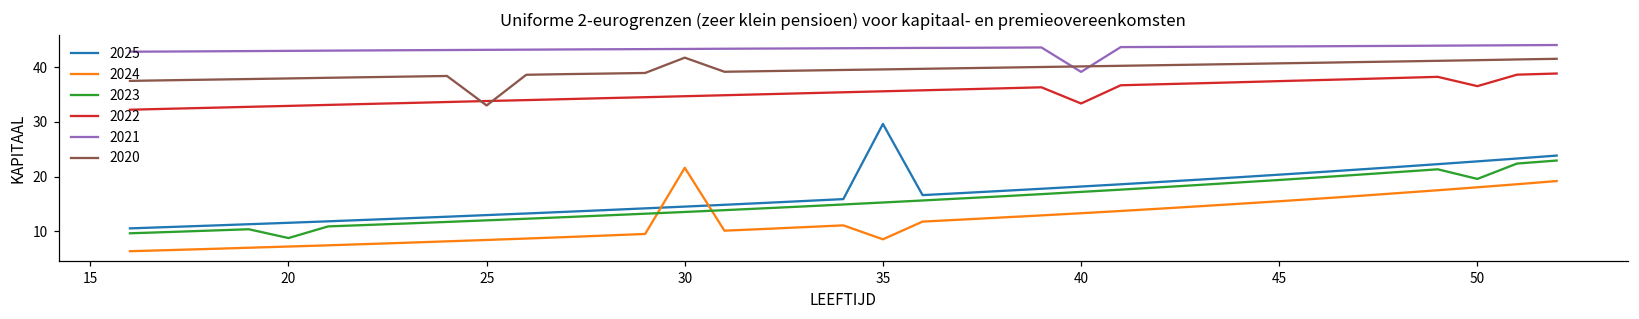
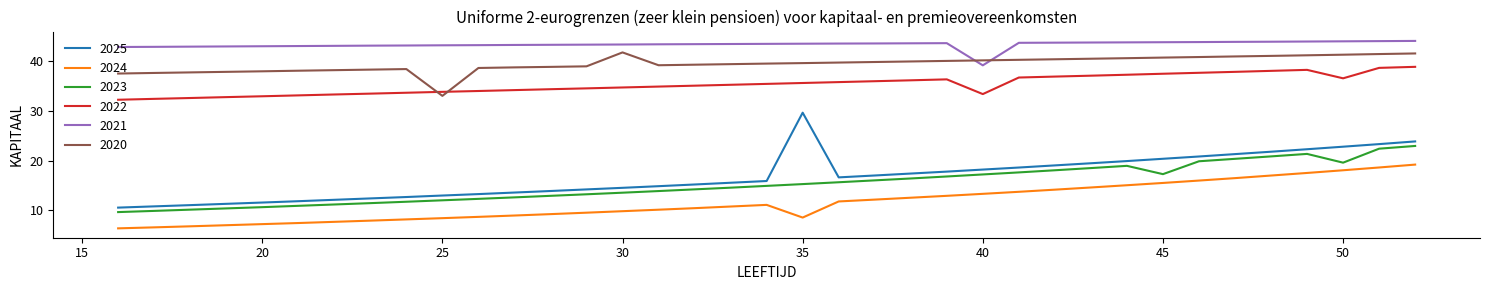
  {
    "2025": {
      "20": 12,
      "25": 13,
      "30": 15,
      "35": 30,
      "40": 18,
      "45": 20,
      "50": 23
    },
    "2024": {
      "20": 7,
      "25": 8,
-     "30": 22,
+     "30": 10,
      "35": 9,
      "40": 13,
      "45": 16,
      "50": 18
    },
    "2023": {
-     "20": 9,
+     "20": 11,
      "25": 12,
      "30": 14,
      "35": 15,
      "40": 17,
-     "45": 19,
+     "45": 17,
      "50": 20
    },
    "2022": {
      "20": 33,
      "25": 34,
      "30": 35,
      "35": 36,
      "40": 33,
      "45": 37,
      "50": 37
    },
    "2021": {
      "20": 43,
      "25": 43,
      "30": 43,
      "35": 44,
      "40": 39,
      "45": 44,
      "50": 44
    },
    "2020": {
      "20": 38,
      "25": 33,
      "30": 42,
      "35": 40,
      "40": 40,
      "45": 41,
      "50": 41
    }
  }
